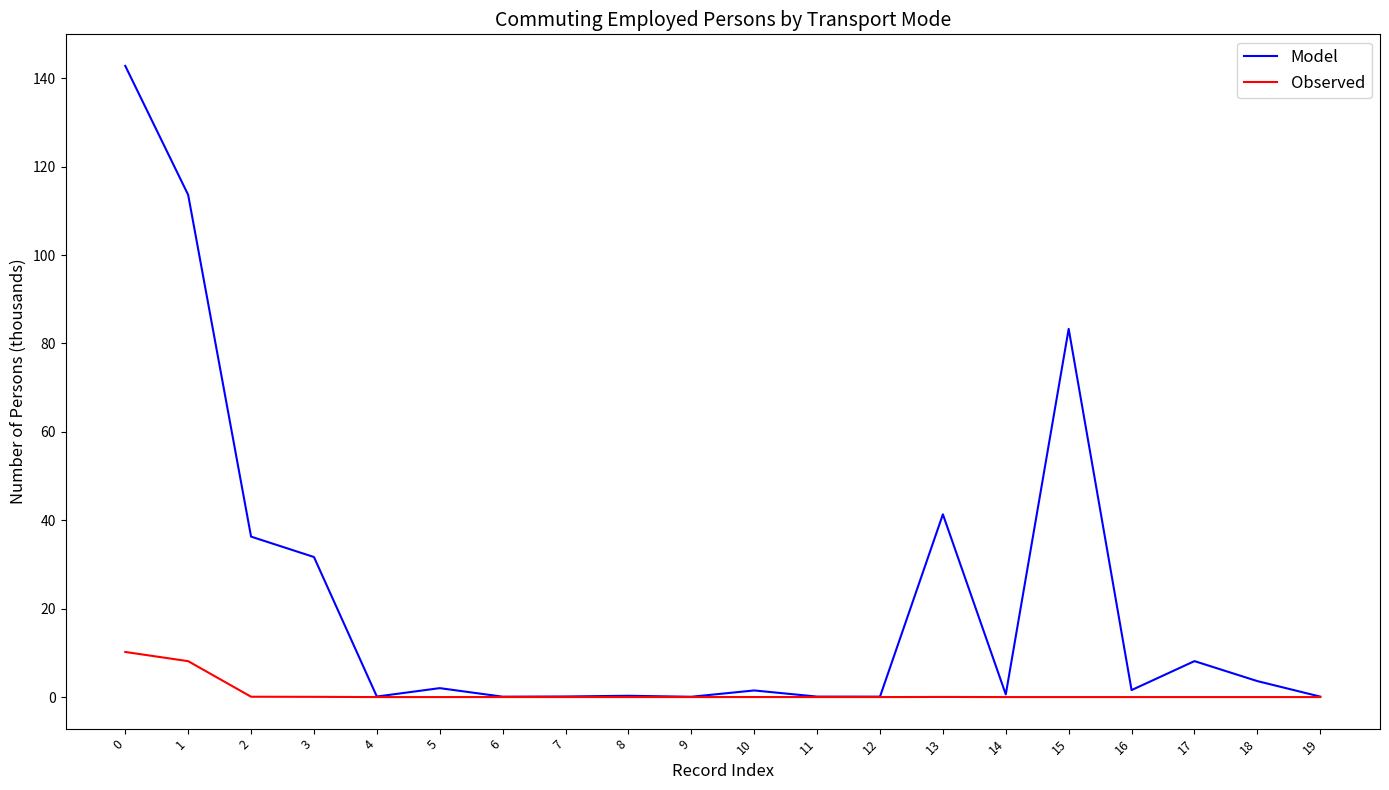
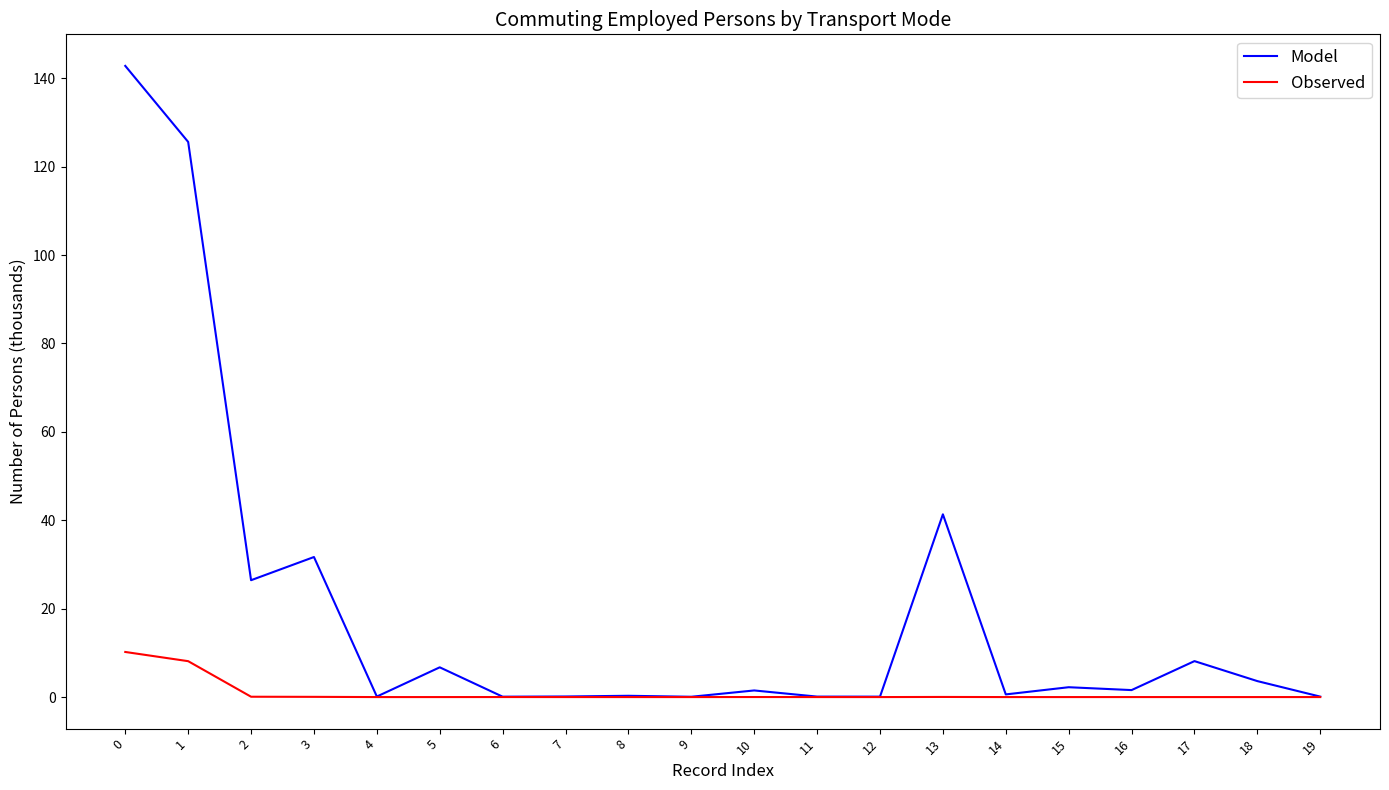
  {
    "Model": {
      "0": 143,
-     "1": 114,
-     "2": 36,
+     "1": 126,
+     "2": 26,
      "3": 32,
-     "5": 2,
+     "5": 7,
      "10": 1,
      "13": 41,
      "14": 1,
-     "15": 83,
+     "15": 2,
      "16": 2,
      "17": 8,
      "18": 4
    },
    "Observed": {
      "0": 10,
      "1": 8,
      "2": 0,
      "3": 0,
      "5": 0,
      "10": 0,
      "13": 0,
      "14": 0,
      "15": 0,
      "16": 0,
      "17": 0,
      "18": 0
    }
  }
